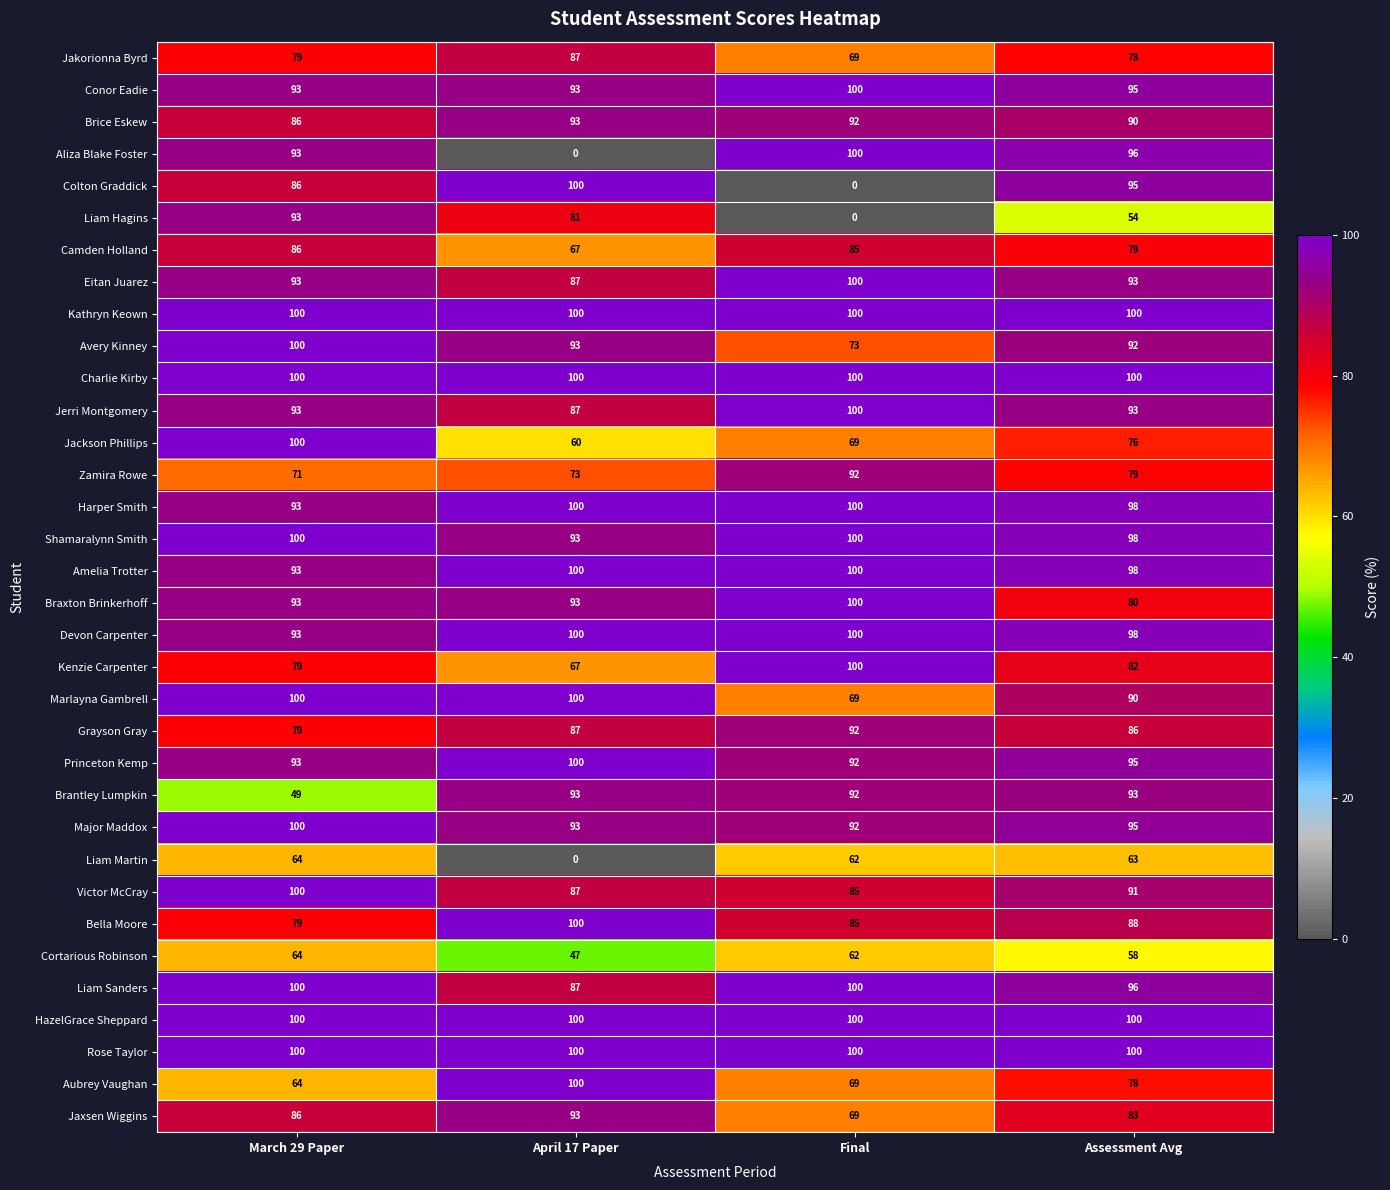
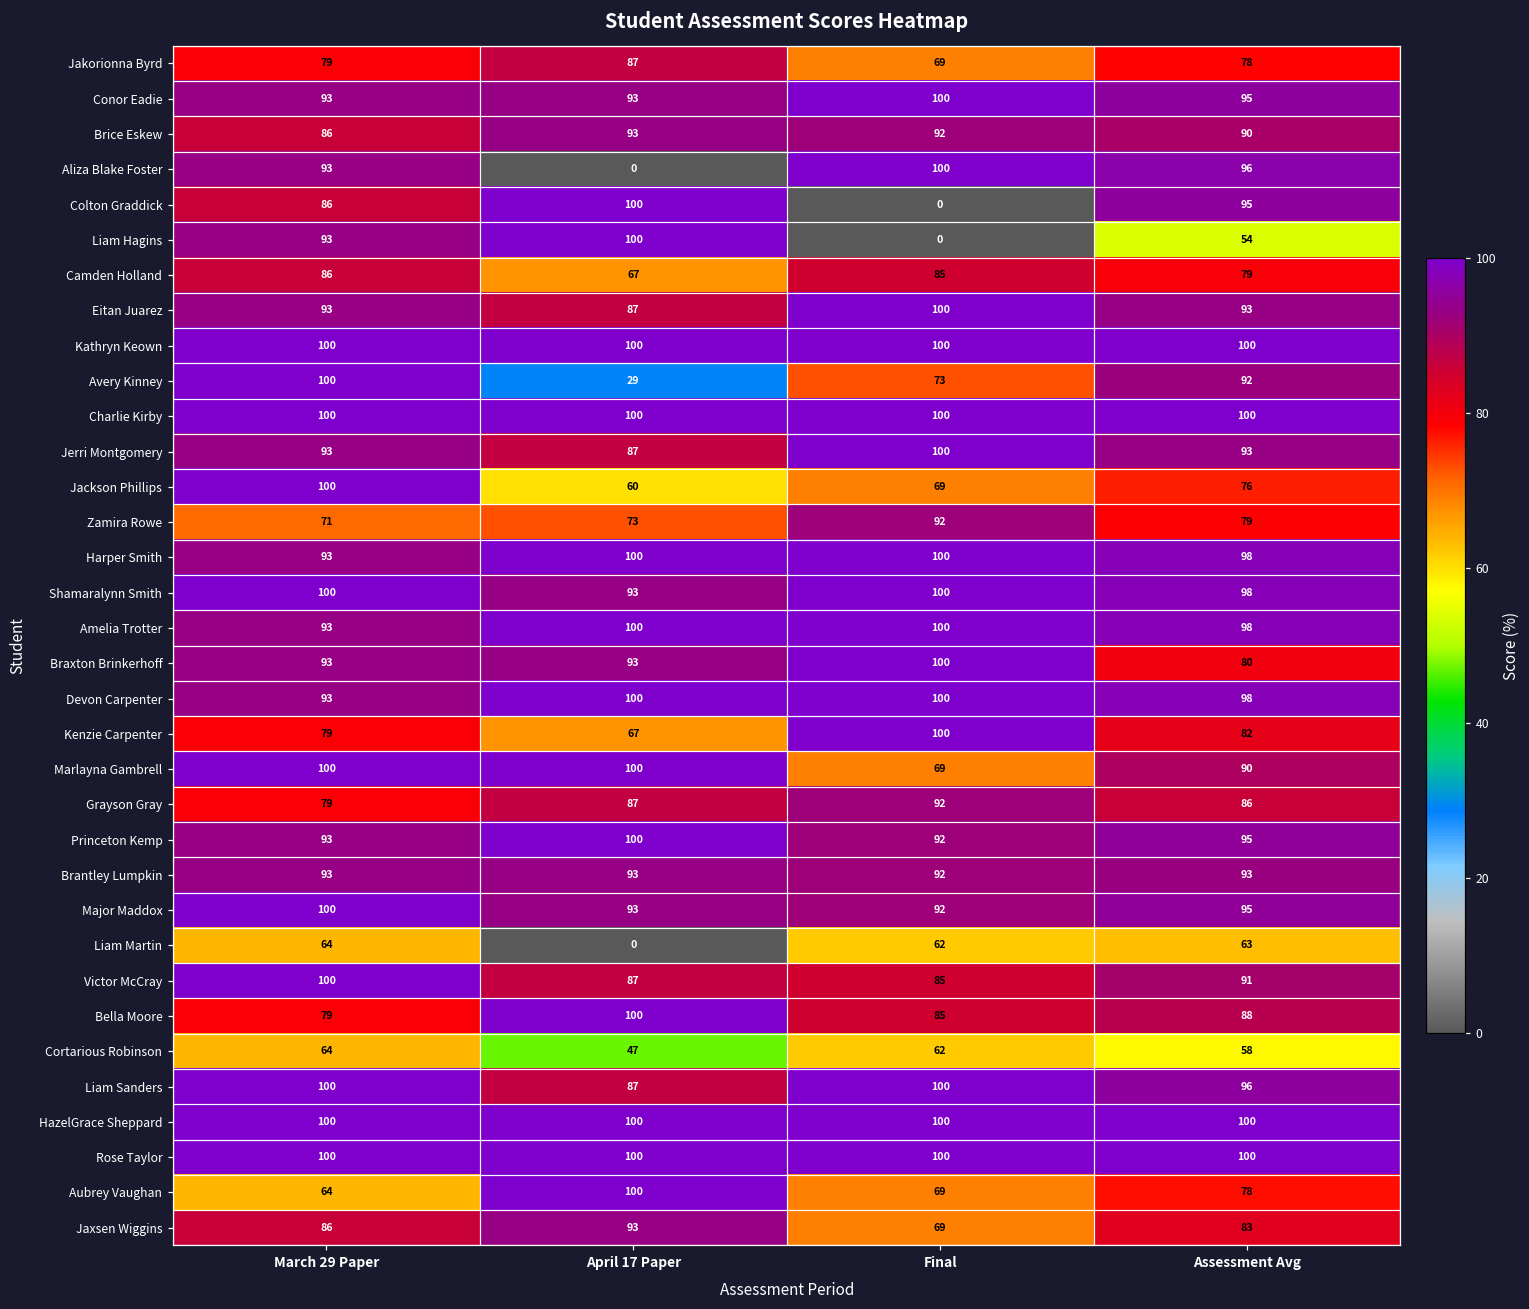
  {
    "Jakorionna Byrd": {
      "March 29 Paper": 79,
      "April 17 Paper": 87,
      "Final": 69,
      "Assessment Avg": 78
    },
    "Conor Eadie": {
      "March 29 Paper": 93,
      "April 17 Paper": 93,
      "Final": 100,
      "Assessment Avg": 95
    },
    "Brice Eskew": {
      "March 29 Paper": 86,
      "April 17 Paper": 93,
      "Final": 92,
      "Assessment Avg": 90
    },
    "Aliza Blake Foster": {
      "March 29 Paper": 93,
      "April 17 Paper": 0,
      "Final": 100,
      "Assessment Avg": 96
    },
    "Colton Graddick": {
      "March 29 Paper": 86,
      "April 17 Paper": 100,
      "Final": 0,
      "Assessment Avg": 95
    },
    "Liam Hagins": {
      "March 29 Paper": 93,
-     "April 17 Paper": 81,
+     "April 17 Paper": 100,
      "Final": 0,
      "Assessment Avg": 54
    },
    "Camden Holland": {
      "March 29 Paper": 86,
      "April 17 Paper": 67,
      "Final": 85,
      "Assessment Avg": 79
    },
    "Eitan Juarez": {
      "March 29 Paper": 93,
      "April 17 Paper": 87,
      "Final": 100,
      "Assessment Avg": 93
    },
    "Kathryn Keown": {
      "March 29 Paper": 100,
      "April 17 Paper": 100,
      "Final": 100,
      "Assessment Avg": 100
    },
    "Avery Kinney": {
      "March 29 Paper": 100,
-     "April 17 Paper": 93,
+     "April 17 Paper": 29,
      "Final": 73,
      "Assessment Avg": 92
    },
    "Charlie Kirby": {
      "March 29 Paper": 100,
      "April 17 Paper": 100,
      "Final": 100,
      "Assessment Avg": 100
    },
    "Jerri Montgomery": {
      "March 29 Paper": 93,
      "April 17 Paper": 87,
      "Final": 100,
      "Assessment Avg": 93
    },
    "Jackson Phillips": {
      "March 29 Paper": 100,
      "April 17 Paper": 60,
      "Final": 69,
      "Assessment Avg": 76
    },
    "Zamira Rowe": {
      "March 29 Paper": 71,
      "April 17 Paper": 73,
      "Final": 92,
      "Assessment Avg": 79
    },
    "Harper Smith": {
      "March 29 Paper": 93,
      "April 17 Paper": 100,
      "Final": 100,
      "Assessment Avg": 98
    },
    "Shamaralynn Smith": {
      "March 29 Paper": 100,
      "April 17 Paper": 93,
      "Final": 100,
      "Assessment Avg": 98
    },
    "Amelia Trotter": {
      "March 29 Paper": 93,
      "April 17 Paper": 100,
      "Final": 100,
      "Assessment Avg": 98
    },
    "Braxton Brinkerhoff": {
      "March 29 Paper": 93,
      "April 17 Paper": 93,
      "Final": 100,
      "Assessment Avg": 80
    },
    "Devon Carpenter": {
      "March 29 Paper": 93,
      "April 17 Paper": 100,
      "Final": 100,
      "Assessment Avg": 98
    },
    "Kenzie Carpenter": {
      "March 29 Paper": 79,
      "April 17 Paper": 67,
      "Final": 100,
      "Assessment Avg": 82
    },
    "Marlayna Gambrell": {
      "March 29 Paper": 100,
      "April 17 Paper": 100,
      "Final": 69,
      "Assessment Avg": 90
    },
    "Grayson Gray": {
      "March 29 Paper": 79,
      "April 17 Paper": 87,
      "Final": 92,
      "Assessment Avg": 86
    },
    "Princeton Kemp": {
      "March 29 Paper": 93,
      "April 17 Paper": 100,
      "Final": 92,
      "Assessment Avg": 95
    },
    "Brantley Lumpkin": {
-     "March 29 Paper": 49,
+     "March 29 Paper": 93,
      "April 17 Paper": 93,
      "Final": 92,
      "Assessment Avg": 93
    },
    "Major Maddox": {
      "March 29 Paper": 100,
      "April 17 Paper": 93,
      "Final": 92,
      "Assessment Avg": 95
    },
    "Liam Martin": {
      "March 29 Paper": 64,
      "April 17 Paper": 0,
      "Final": 62,
      "Assessment Avg": 63
    },
    "Victor McCray": {
      "March 29 Paper": 100,
      "April 17 Paper": 87,
      "Final": 85,
      "Assessment Avg": 91
    },
    "Bella Moore": {
      "March 29 Paper": 79,
      "April 17 Paper": 100,
      "Final": 85,
      "Assessment Avg": 88
    },
    "Cortarious Robinson": {
      "March 29 Paper": 64,
      "April 17 Paper": 47,
      "Final": 62,
      "Assessment Avg": 58
    },
    "Liam Sanders": {
      "March 29 Paper": 100,
      "April 17 Paper": 87,
      "Final": 100,
      "Assessment Avg": 96
    },
    "HazelGrace Sheppard": {
      "March 29 Paper": 100,
      "April 17 Paper": 100,
      "Final": 100,
      "Assessment Avg": 100
    },
    "Rose Taylor": {
      "March 29 Paper": 100,
      "April 17 Paper": 100,
      "Final": 100,
      "Assessment Avg": 100
    },
    "Aubrey Vaughan": {
      "March 29 Paper": 64,
      "April 17 Paper": 100,
      "Final": 69,
      "Assessment Avg": 78
    },
    "Jaxsen Wiggins": {
      "March 29 Paper": 86,
      "April 17 Paper": 93,
      "Final": 69,
      "Assessment Avg": 83
    }
  }
